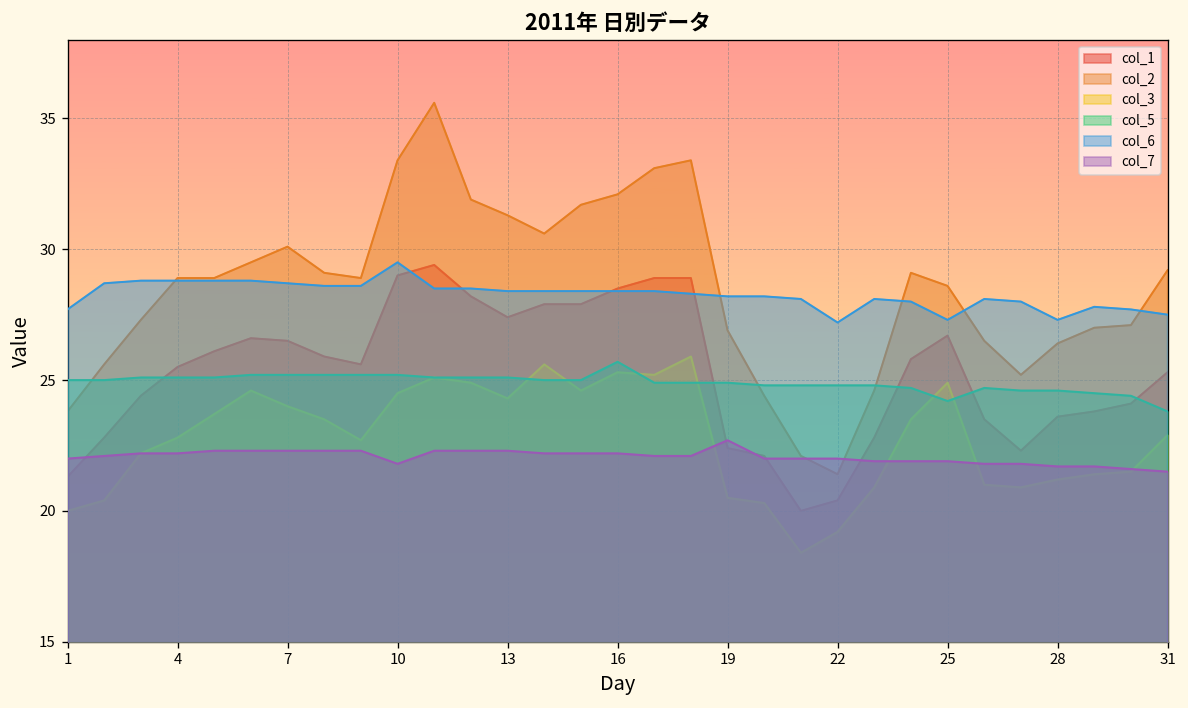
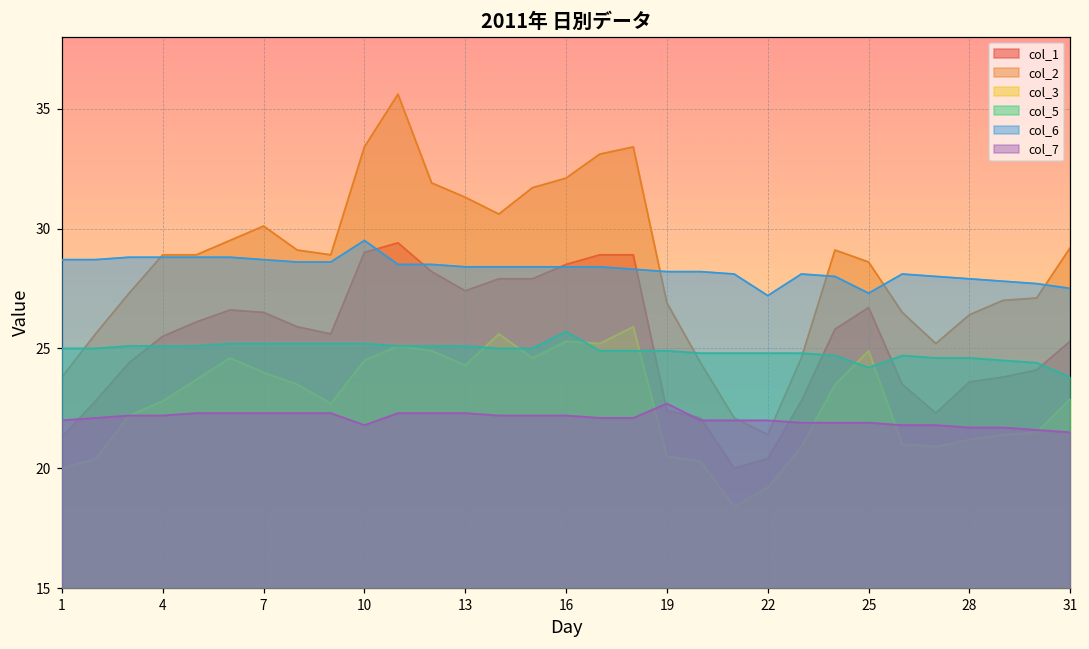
  {
    "col_5": {
      "1": 25.0,
      "4": 25.1,
      "7": 25.2,
      "10": 25.2,
      "13": 25.1,
      "16": 25.7,
      "19": 24.9,
      "22": 24.8,
      "25": 24.2,
      "28": 24.6,
      "31": 23.8
    },
    "col_6": {
-     "1": 27.7,
+     "1": 28.7,
      "7": 28.7,
      "10": 29.5,
      "13": 28.4,
      "19": 28.2,
      "22": 27.2,
      "25": 27.3,
-     "28": 27.3,
+     "28": 27.9,
      "31": 27.5
    },
    "col_7": {
      "1": 22.0,
      "4": 22.2,
      "7": 22.3,
      "10": 21.8,
      "13": 22.3,
      "16": 22.2,
      "19": 22.7,
      "22": 22.0,
      "25": 21.9,
      "28": 21.7,
      "31": 21.5
    }
  }
